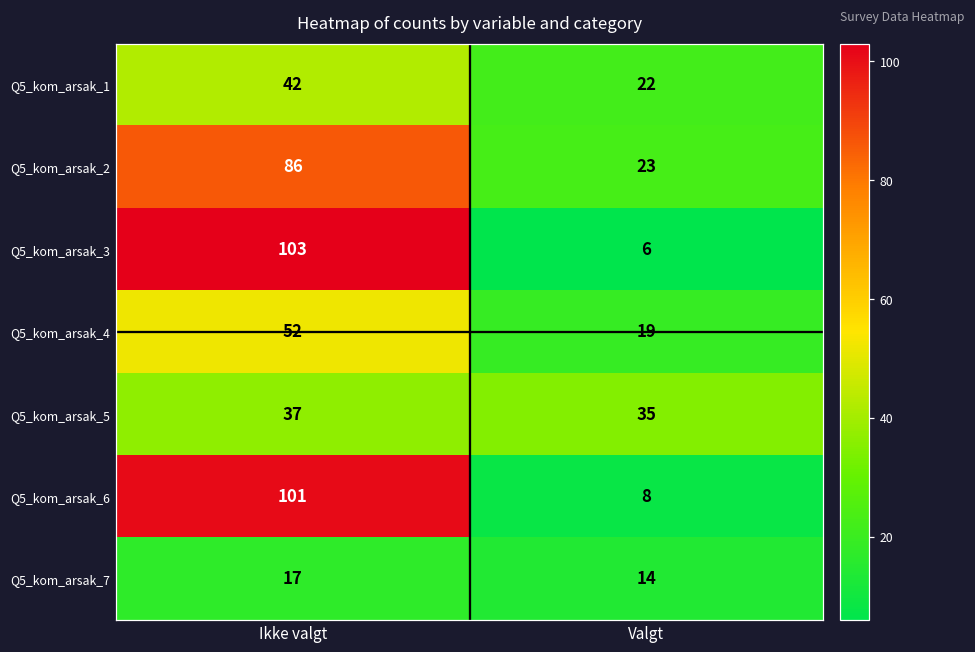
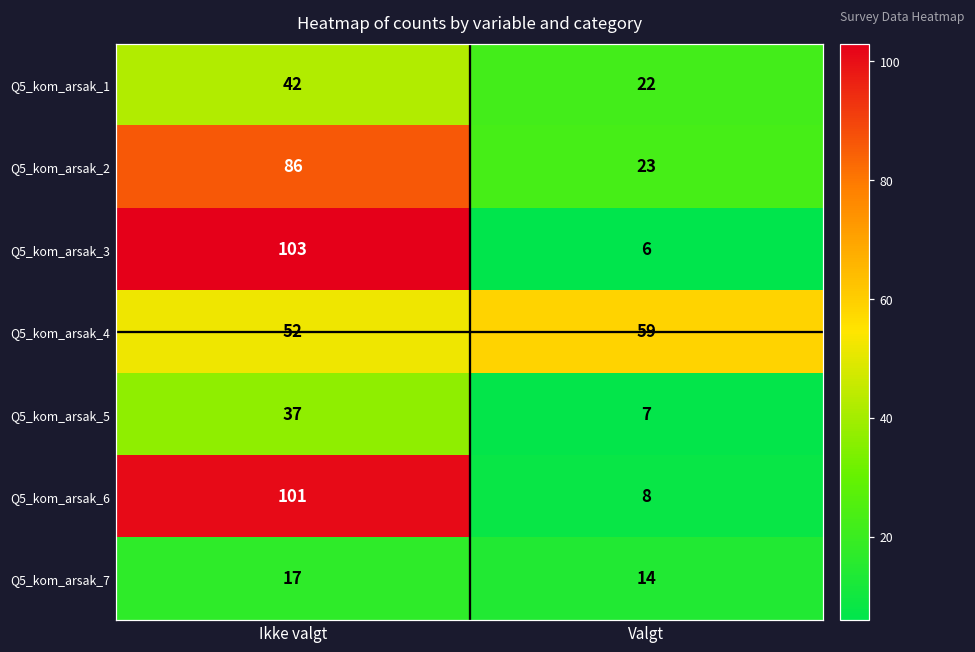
  {
    "Q5_kom_arsak_1": {
      "Ikke valgt": 42,
      "Valgt": 22
    },
    "Q5_kom_arsak_2": {
      "Ikke valgt": 86,
      "Valgt": 23
    },
    "Q5_kom_arsak_3": {
      "Ikke valgt": 103,
      "Valgt": 6
    },
    "Q5_kom_arsak_4": {
      "Ikke valgt": 52,
-     "Valgt": 19
+     "Valgt": 59
    },
    "Q5_kom_arsak_5": {
      "Ikke valgt": 37,
-     "Valgt": 35
+     "Valgt": 7
    },
    "Q5_kom_arsak_6": {
      "Ikke valgt": 101,
      "Valgt": 8
    },
    "Q5_kom_arsak_7": {
      "Ikke valgt": 17,
      "Valgt": 14
    }
  }
